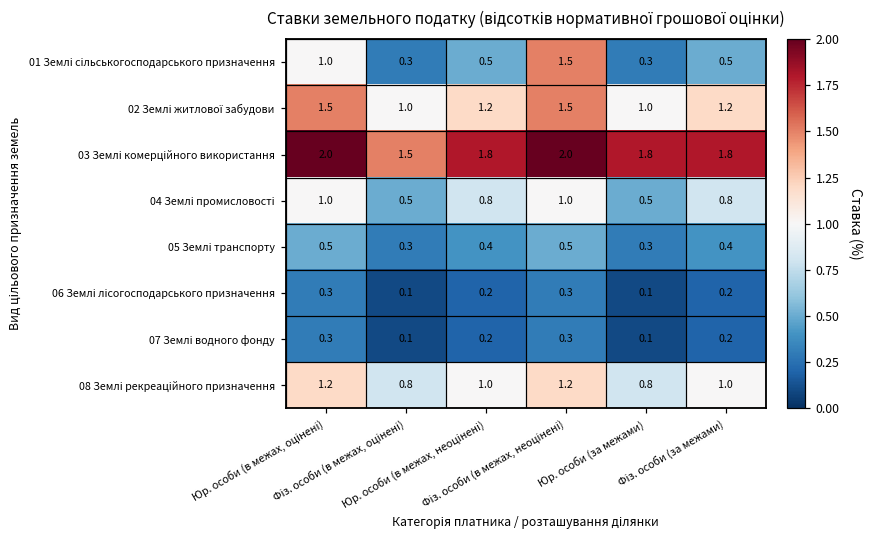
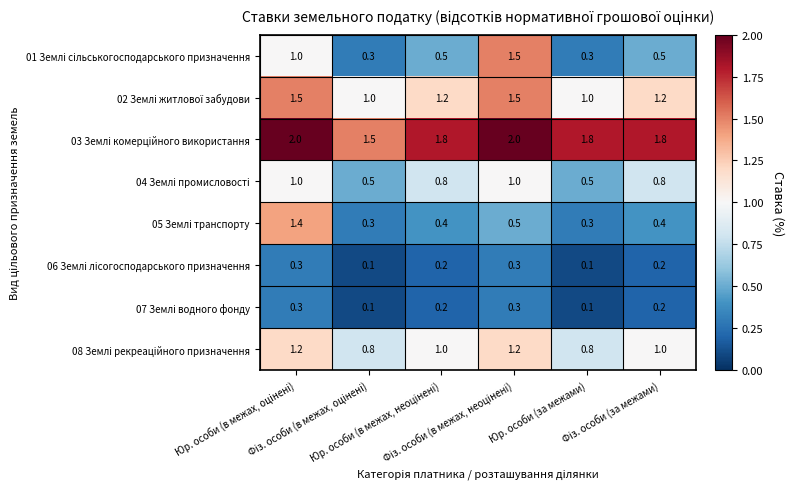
  {
    "01 Землі сільськогосподарського призначення": {
      "Юр. особи (в межах, оцінені)": 1.0,
      "Фіз. особи (в межах, оцінені)": 0.3,
      "Юр. особи (в межах, неоцінені)": 0.5,
      "Фіз. особи (в межах, неоцінені)": 1.5,
      "Юр. особи (за межами)": 0.3,
      "Фіз. особи (за межами)": 0.5
    },
    "02 Землі житлової забудови": {
      "Юр. особи (в межах, оцінені)": 1.5,
      "Фіз. особи (в межах, оцінені)": 1.0,
      "Юр. особи (в межах, неоцінені)": 1.2,
      "Фіз. особи (в межах, неоцінені)": 1.5,
      "Юр. особи (за межами)": 1.0,
      "Фіз. особи (за межами)": 1.2
    },
    "03 Землі комерційного використання": {
      "Юр. особи (в межах, оцінені)": 2.0,
      "Фіз. особи (в межах, оцінені)": 1.5,
      "Юр. особи (в межах, неоцінені)": 1.8,
      "Фіз. особи (в межах, неоцінені)": 2.0,
      "Юр. особи (за межами)": 1.8,
      "Фіз. особи (за межами)": 1.8
    },
    "04 Землі промисловості": {
      "Юр. особи (в межах, оцінені)": 1.0,
      "Фіз. особи (в межах, оцінені)": 0.5,
      "Юр. особи (в межах, неоцінені)": 0.8,
      "Фіз. особи (в межах, неоцінені)": 1.0,
      "Юр. особи (за межами)": 0.5,
      "Фіз. особи (за межами)": 0.8
    },
    "05 Землі транспорту": {
-     "Юр. особи (в межах, оцінені)": 0.5,
+     "Юр. особи (в межах, оцінені)": 1.4,
      "Фіз. особи (в межах, оцінені)": 0.3,
      "Юр. особи (в межах, неоцінені)": 0.4,
      "Фіз. особи (в межах, неоцінені)": 0.5,
      "Юр. особи (за межами)": 0.3,
      "Фіз. особи (за межами)": 0.4
    },
    "06 Землі лісогосподарського призначення": {
      "Юр. особи (в межах, оцінені)": 0.3,
      "Фіз. особи (в межах, оцінені)": 0.1,
      "Юр. особи (в межах, неоцінені)": 0.2,
      "Фіз. особи (в межах, неоцінені)": 0.3,
      "Юр. особи (за межами)": 0.1,
      "Фіз. особи (за межами)": 0.2
    },
    "07 Землі водного фонду": {
      "Юр. особи (в межах, оцінені)": 0.3,
      "Фіз. особи (в межах, оцінені)": 0.1,
      "Юр. особи (в межах, неоцінені)": 0.2,
      "Фіз. особи (в межах, неоцінені)": 0.3,
      "Юр. особи (за межами)": 0.1,
      "Фіз. особи (за межами)": 0.2
    },
    "08 Землі рекреаційного призначення": {
      "Юр. особи (в межах, оцінені)": 1.2,
      "Фіз. особи (в межах, оцінені)": 0.8,
      "Юр. особи (в межах, неоцінені)": 1.0,
      "Фіз. особи (в межах, неоцінені)": 1.2,
      "Юр. особи (за межами)": 0.8,
      "Фіз. особи (за межами)": 1.0
    }
  }
